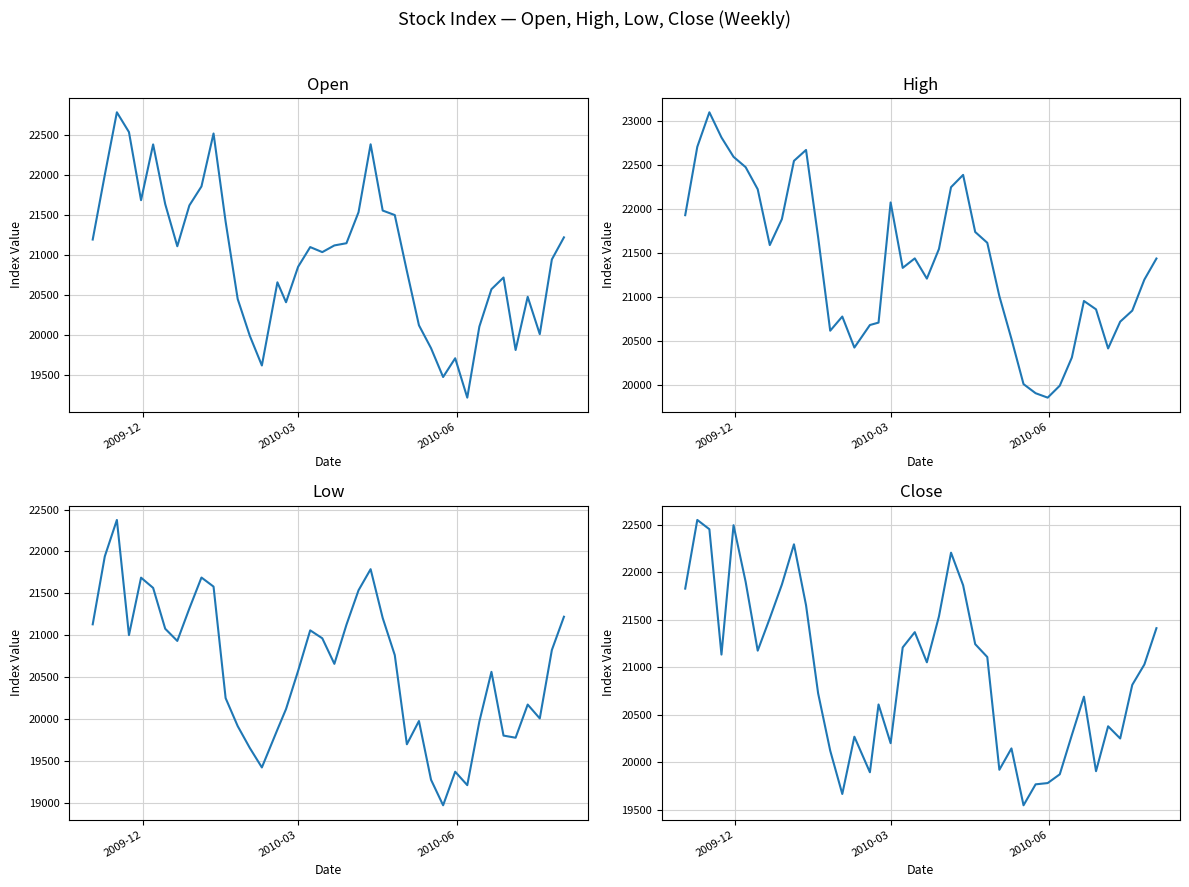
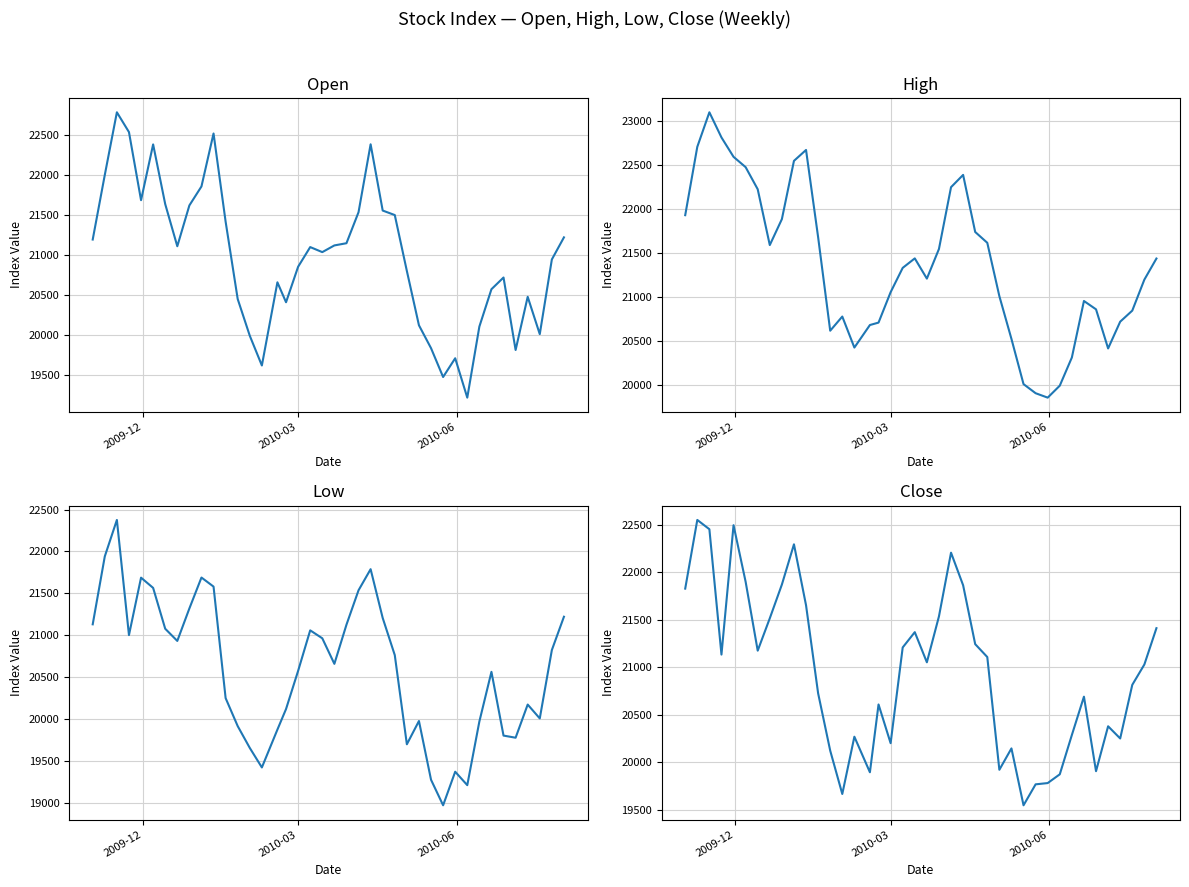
  {
    "Open": {
      "2010-03": 20900
    },
    "High": {
-     "2010-03": 22100
+     "2010-03": 21100
    },
    "Low": {
      "2010-03": 20600
    },
    "Close": {
      "2010-03": 20200
    }
  }
